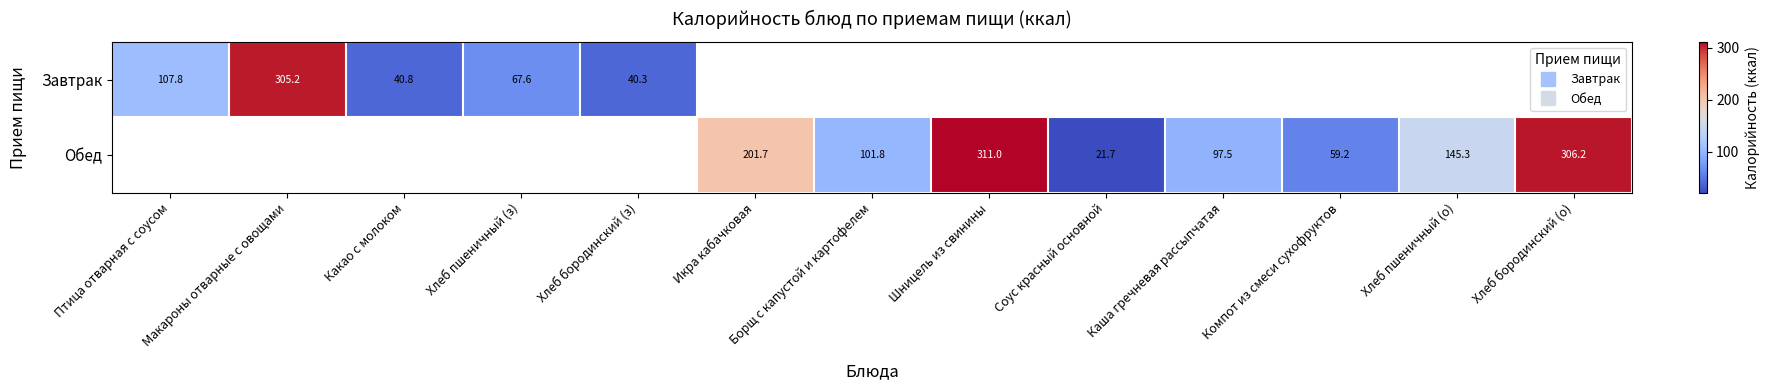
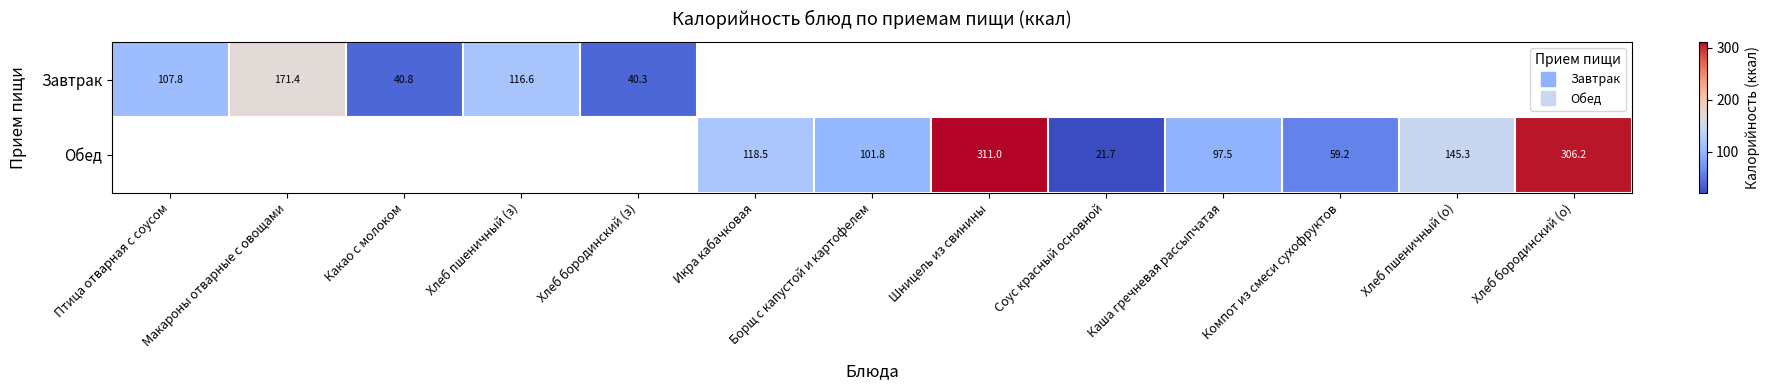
  {
    "Завтрак": {
      "Птица отварная с соусом": 107.8,
-     "Макароны отварные с овощами": 305.2,
+     "Макароны отварные с овощами": 171.4,
      "Какао с молоком": 40.8,
-     "Хлеб пшеничный (з)": 67.6,
+     "Хлеб пшеничный (з)": 116.6,
      "Хлеб бородинский (з)": 40.3
    },
    "Обед": {
-     "Икра кабачковая": 201.7,
+     "Икра кабачковая": 118.5,
      "Борщ с капустой и картофелем": 101.8,
      "Шницель из свинины": 311.0,
      "Соус красный основной": 21.7,
      "Каша гречневая рассыпчатая": 97.5,
      "Компот из смеси сухофруктов": 59.2,
      "Хлеб пшеничный (о)": 145.3,
      "Хлеб бородинский (о)": 306.2
    }
  }
